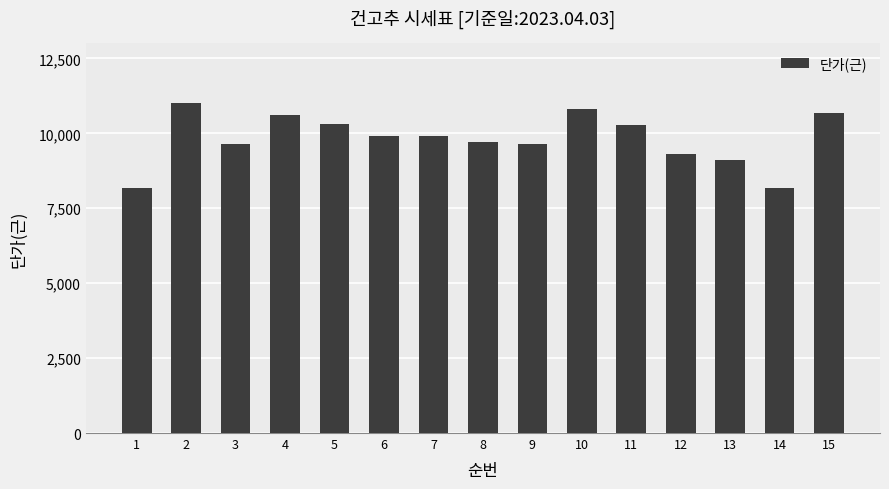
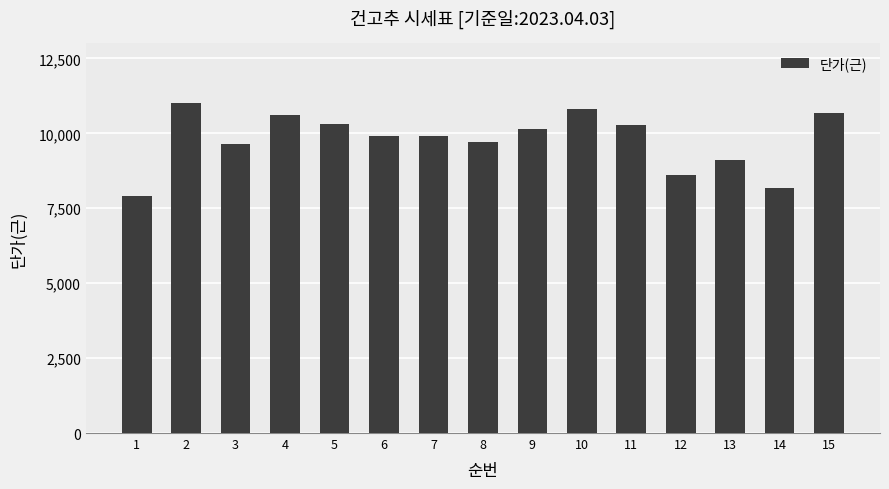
  {
-   "1": "8,200",
+   "1": "7,900",
    "2": "11,000",
    "3": "9,700",
    "4": "10,600",
    "5": "10,300",
    "6": "9,900",
    "7": "9,900",
    "8": "9,700",
-   "9": "9,700",
+   "9": "10,100",
    "10": "10,800",
    "11": "10,300",
-   "12": "9,300",
+   "12": "8,600",
    "13": "9,100",
    "14": "8,200",
    "15": "10,700"
  }
